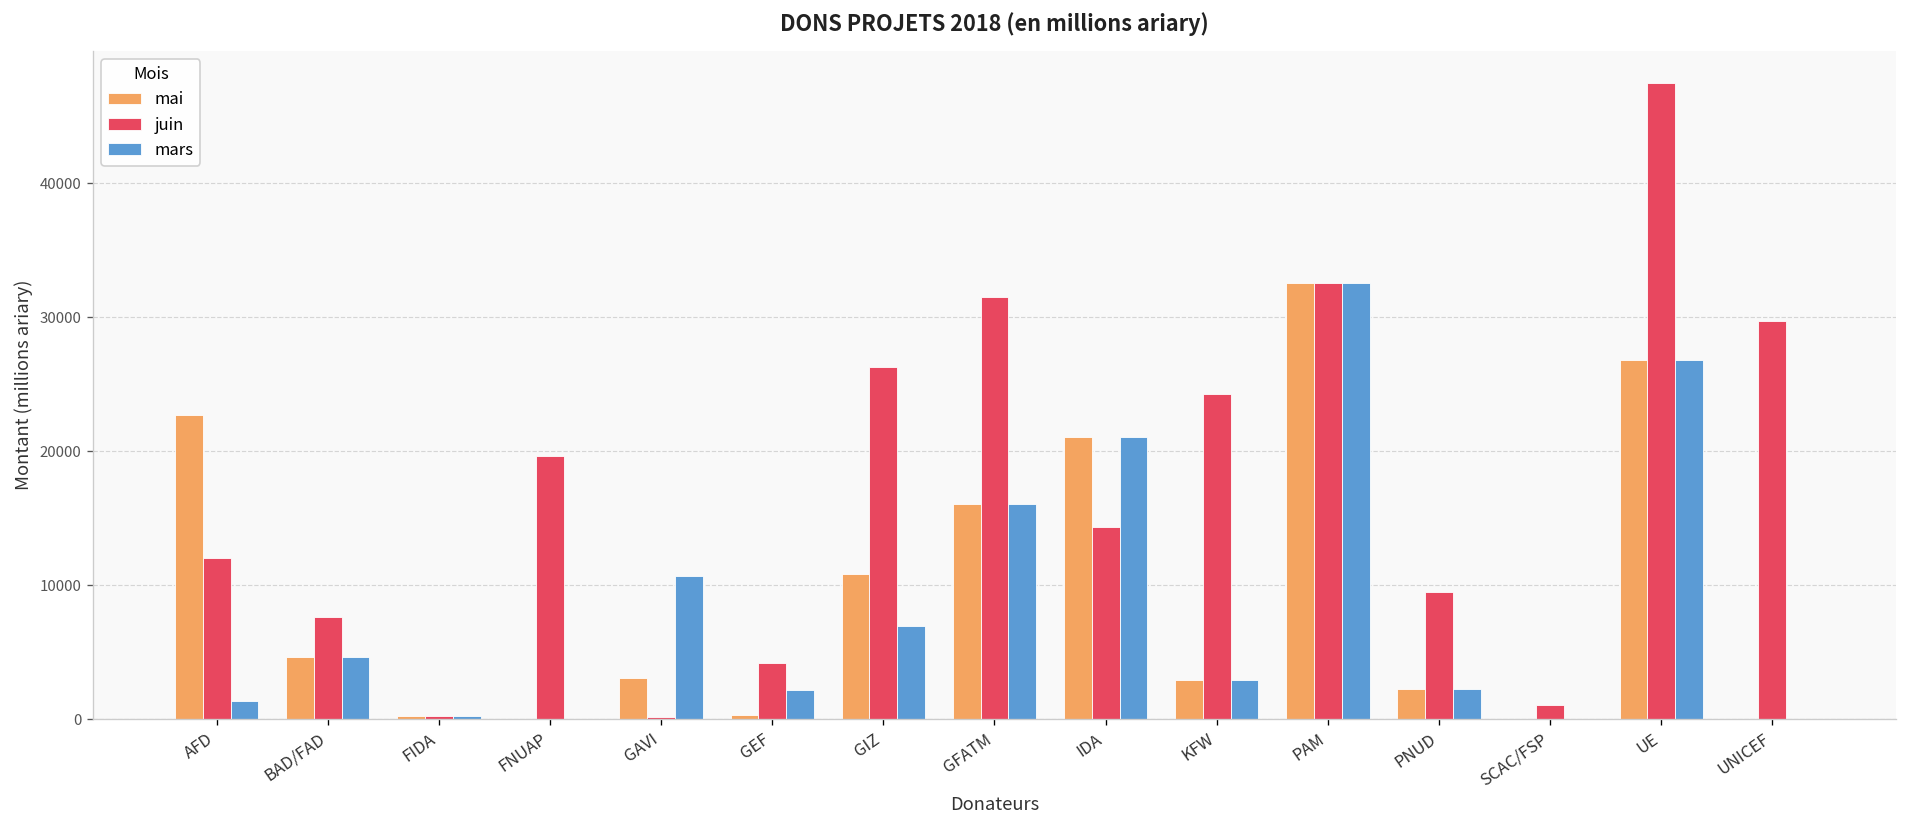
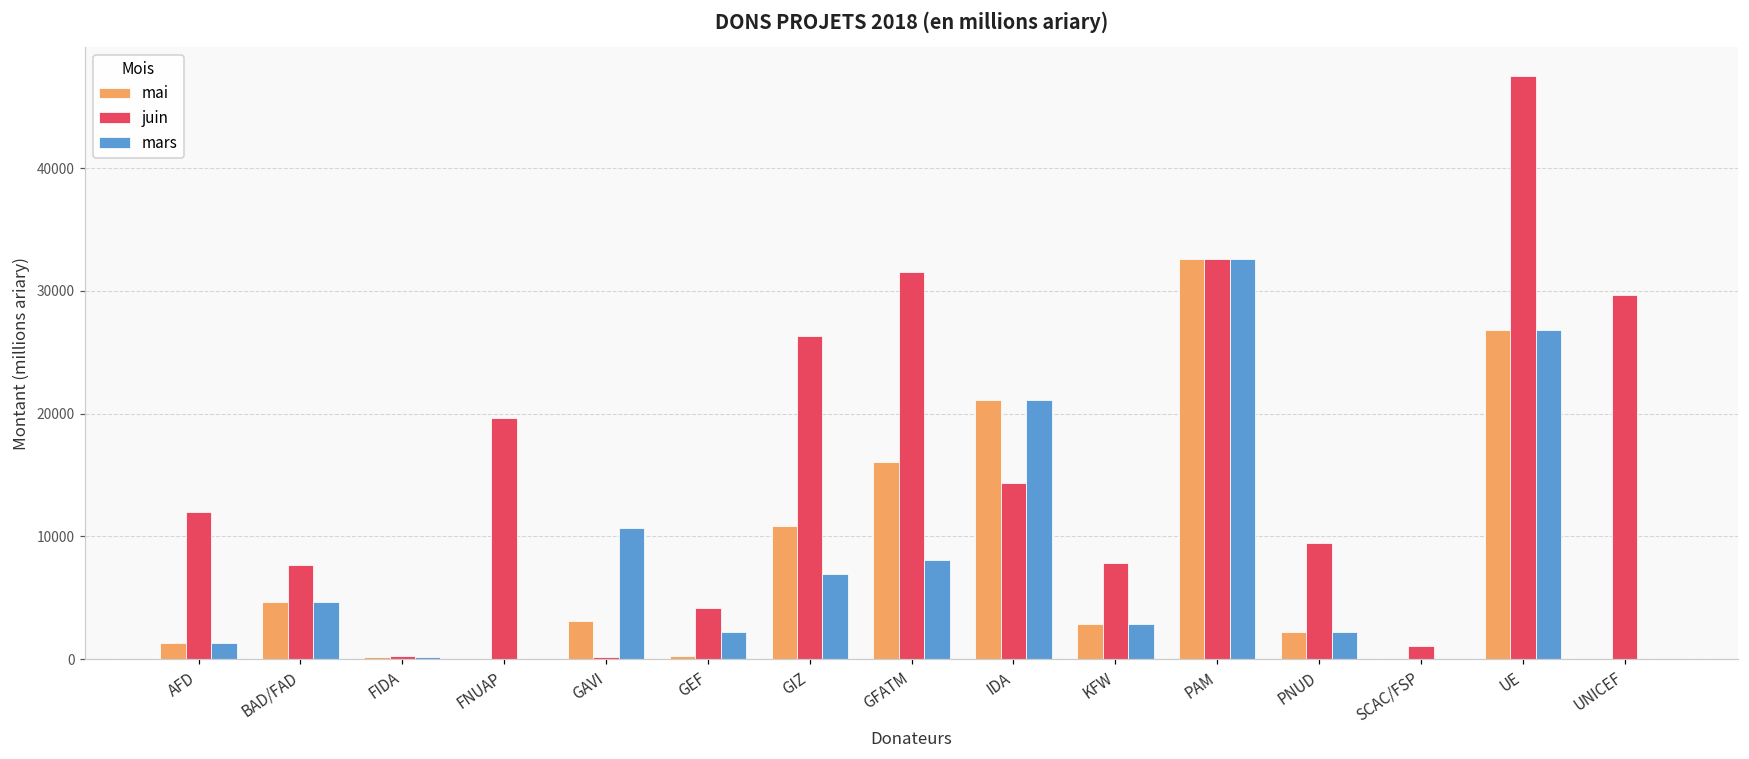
  {
    "mai": {
-     "AFD": 22700,
+     "AFD": 1300,
      "BAD/FAD": 4600,
      "FNUAP": 0,
      "GAVI": 3100,
      "GEF": 300,
      "GIZ": 10800,
      "GFATM": 16000,
      "IDA": 21100,
      "KFW": 2900,
      "PAM": 32600,
      "PNUD": 2200,
      "SCAC/FSP": 0,
      "UE": 26800,
      "UNICEF": 0
    },
    "juin": {
      "AFD": 12000,
      "BAD/FAD": 7600,
      "FIDA": 300,
      "FNUAP": 19600,
      "GEF": 4200,
      "GIZ": 26300,
      "GFATM": 31500,
      "IDA": 14400,
-     "KFW": 24300,
+     "KFW": 7800,
      "PAM": 32600,
      "PNUD": 9500,
      "SCAC/FSP": 1100,
      "UE": 47500,
      "UNICEF": 29700
    },
    "mars": {
      "AFD": 1300,
      "BAD/FAD": 4600,
      "FNUAP": 0,
      "GAVI": 10700,
      "GEF": 2200,
      "GIZ": 6900,
-     "GFATM": 16000,
+     "GFATM": 8100,
      "IDA": 21100,
      "KFW": 2900,
      "PAM": 32600,
      "PNUD": 2200,
      "SCAC/FSP": 0,
      "UE": 26800,
      "UNICEF": 0
    }
  }
